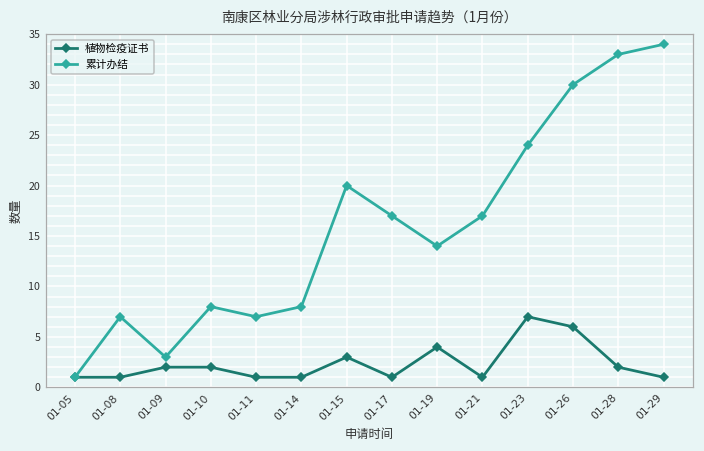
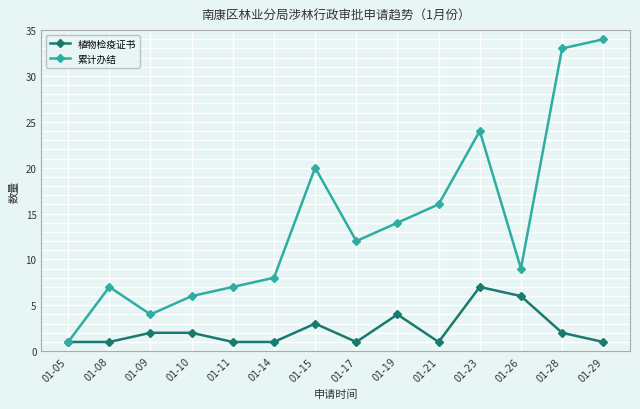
  {
    "植物检疫证书": {
      "01-08": 1,
      "01-09": 2,
      "01-10": 2,
      "01-11": 1,
      "01-14": 1,
      "01-15": 3,
      "01-17": 1,
      "01-19": 4,
      "01-21": 1,
      "01-23": 7,
      "01-26": 6,
      "01-28": 2,
      "01-29": 1
    },
    "累计办结": {
      "01-08": 7,
-     "01-09": 3,
-     "01-10": 8,
+     "01-09": 4,
+     "01-10": 6,
      "01-11": 7,
      "01-14": 8,
      "01-15": 20,
-     "01-17": 17,
+     "01-17": 12,
      "01-19": 14,
-     "01-21": 17,
+     "01-21": 16,
      "01-23": 24,
-     "01-26": 30,
+     "01-26": 9,
      "01-28": 33,
      "01-29": 34
    }
  }
